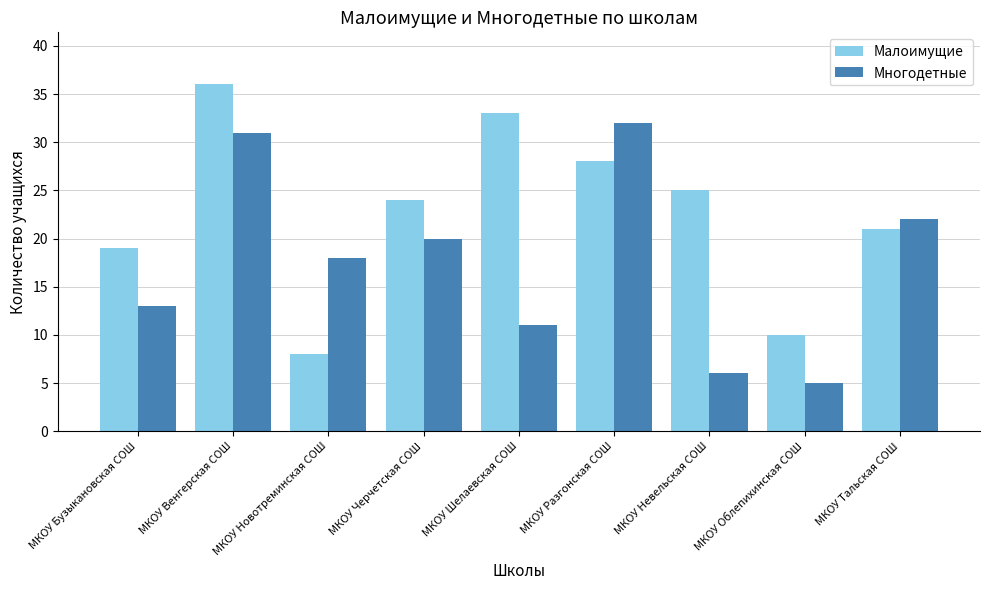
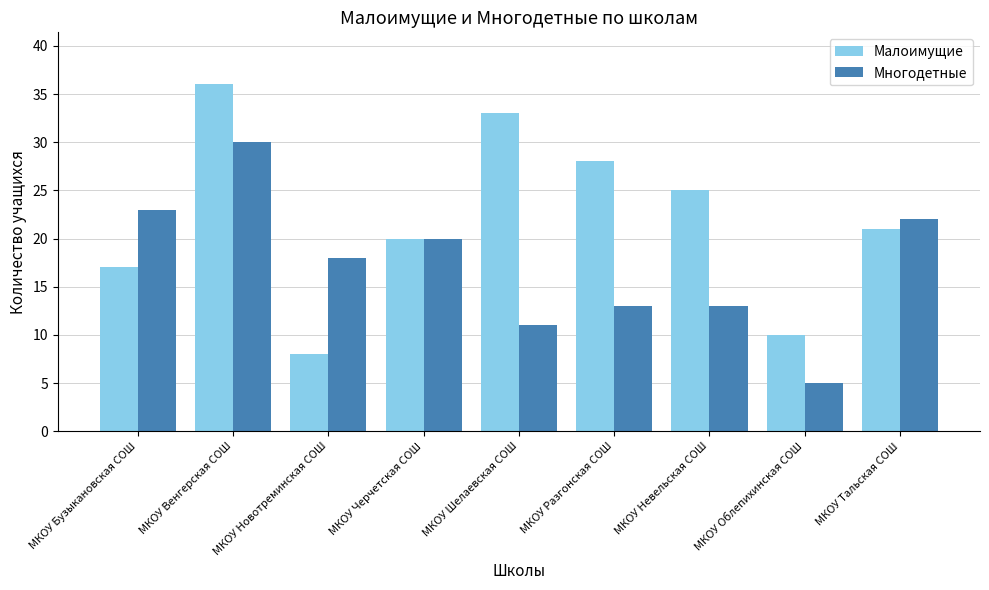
  {
    "Малоимущие": {
-     "МКОУ Бузыкановская СОШ": 19,
+     "МКОУ Бузыкановская СОШ": 17,
      "МКОУ Венгерская СОШ": 36,
      "МКОУ Новотреминская СОШ": 8,
-     "МКОУ Черчетская СОШ": 24,
+     "МКОУ Черчетская СОШ": 20,
      "МКОУ Шелаевская СОШ": 33,
      "МКОУ Разгонская СОШ": 28,
      "МКОУ Невельская СОШ": 25,
      "МКОУ Облепихинская СОШ": 10,
      "МКОУ Тальская СОШ": 21
    },
    "Многодетные": {
-     "МКОУ Бузыкановская СОШ": 13,
-     "МКОУ Венгерская СОШ": 31,
+     "МКОУ Бузыкановская СОШ": 23,
+     "МКОУ Венгерская СОШ": 30,
      "МКОУ Новотреминская СОШ": 18,
      "МКОУ Черчетская СОШ": 20,
      "МКОУ Шелаевская СОШ": 11,
-     "МКОУ Разгонская СОШ": 32,
-     "МКОУ Невельская СОШ": 6,
+     "МКОУ Разгонская СОШ": 13,
+     "МКОУ Невельская СОШ": 13,
      "МКОУ Облепихинская СОШ": 5,
      "МКОУ Тальская СОШ": 22
    }
  }
